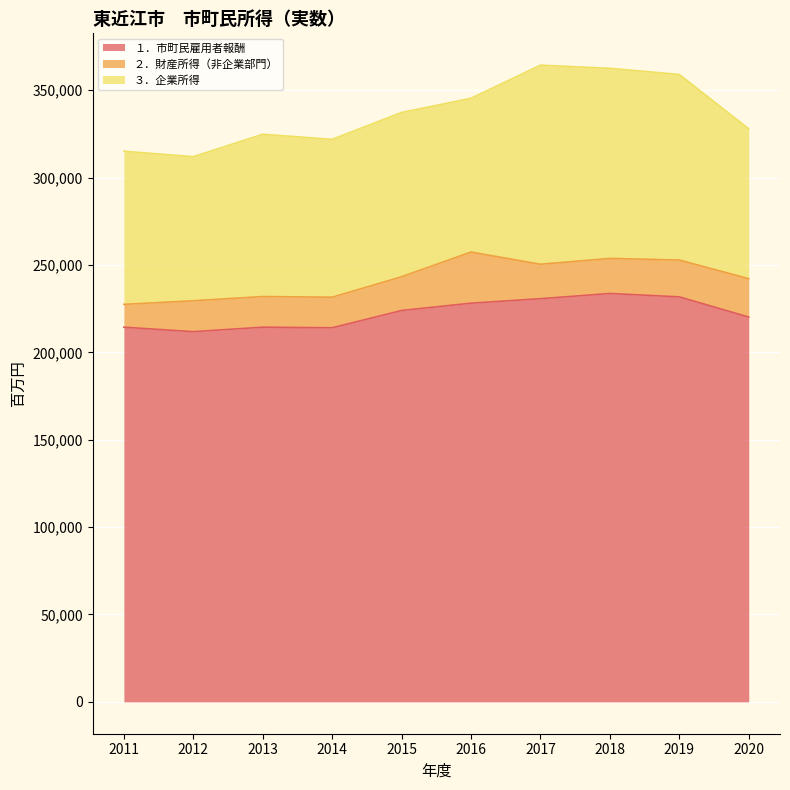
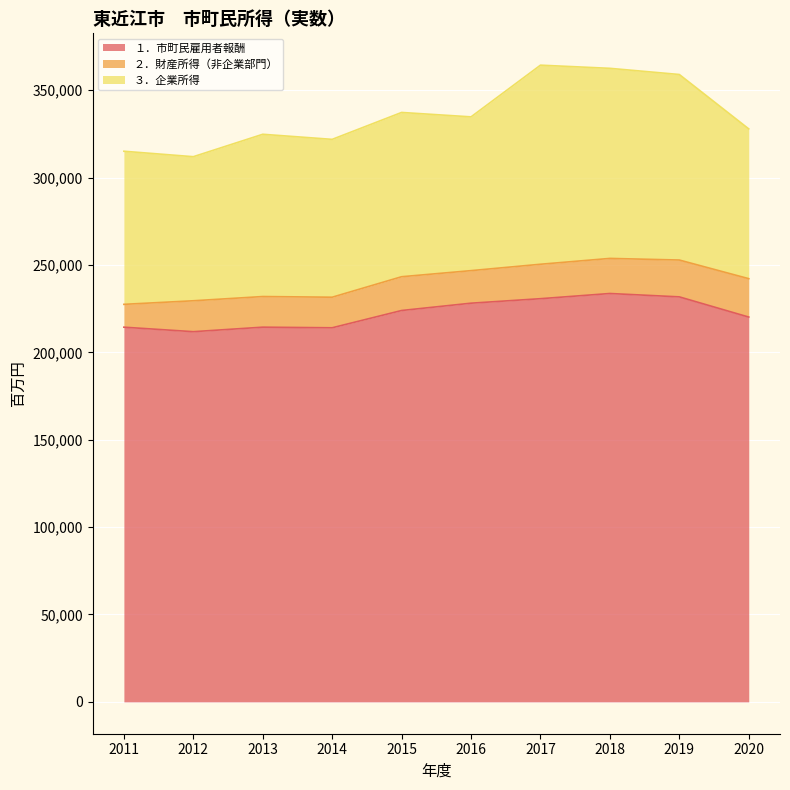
  {
    "１．市町民雇用者報酬": {
      "2011": "214,000",
      "2012": "212,000",
      "2013": "214,000",
      "2014": "214,000",
      "2015": "224,000",
      "2016": "228,000",
      "2017": "231,000",
      "2018": "234,000",
      "2019": "232,000",
      "2020": "220,000"
    },
    "２．財産所得（非企業部門）": {
      "2011": "13,000",
      "2012": "18,000",
      "2013": "18,000",
      "2014": "17,000",
      "2015": "19,000",
-     "2016": "29,000",
+     "2016": "19,000",
      "2017": "20,000",
      "2018": "20,000",
      "2019": "21,000",
      "2020": "22,000"
    },
    "３．企業所得": {
      "2011": "88,000",
      "2012": "82,000",
      "2013": "93,000",
      "2014": "90,000",
      "2015": "94,000",
      "2016": "88,000",
      "2017": "114,000",
      "2018": "109,000",
      "2019": "106,000",
      "2020": "86,000"
    }
  }
